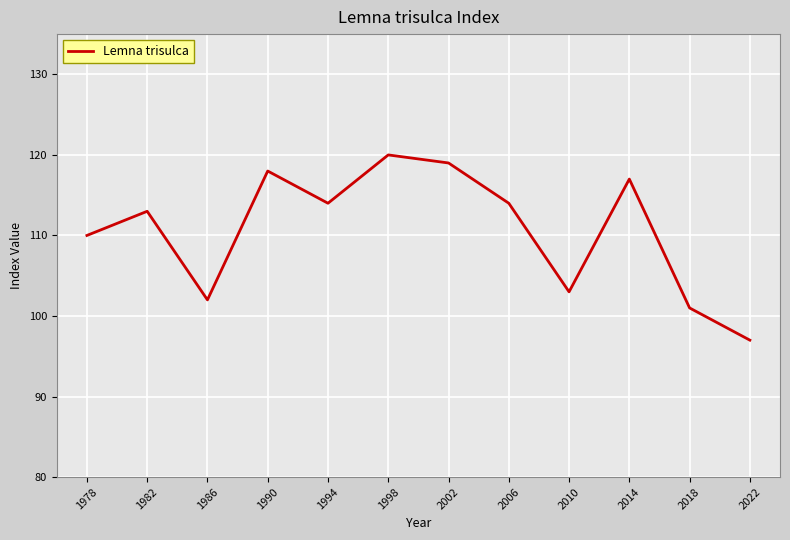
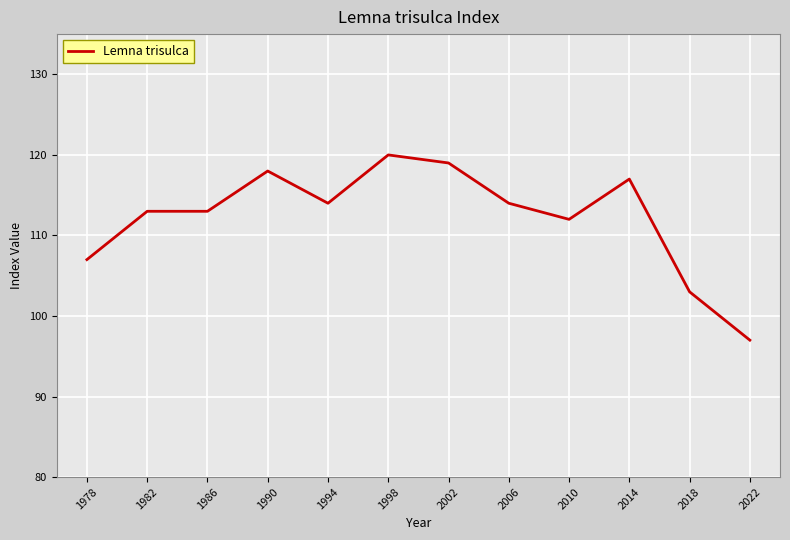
  {
-   "1978": 110,
+   "1978": 107,
    "1982": 113,
-   "1986": 102,
+   "1986": 113,
    "1990": 118,
    "1994": 114,
    "1998": 120,
    "2002": 119,
    "2006": 114,
-   "2010": 103,
+   "2010": 112,
    "2014": 117,
-   "2018": 101,
+   "2018": 103,
    "2022": 97
  }
